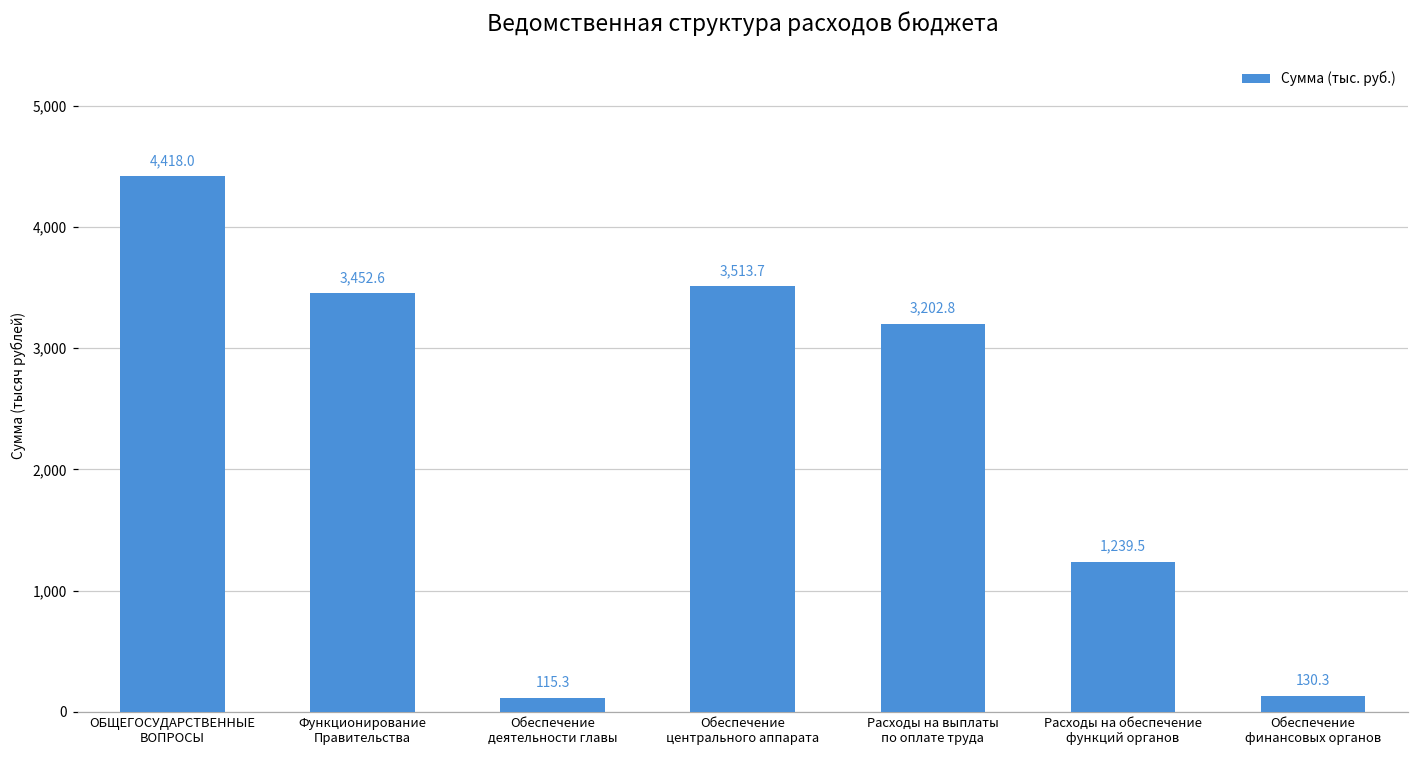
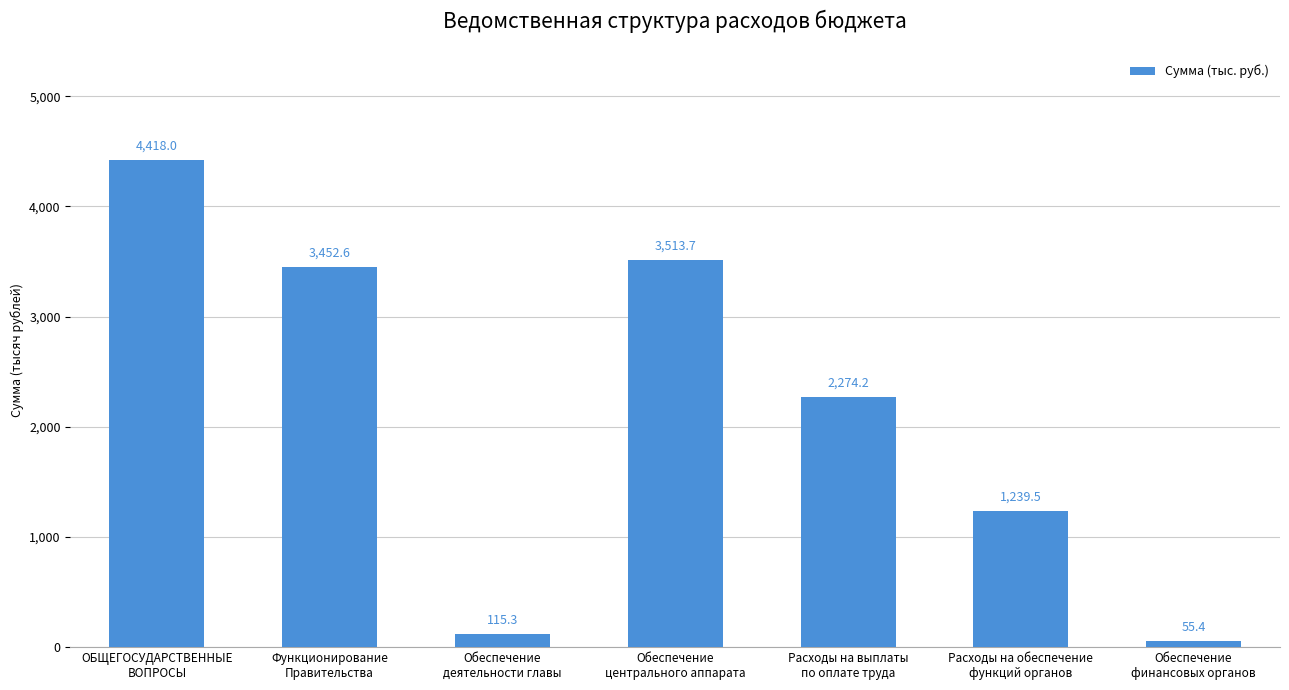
  {
    "ОБЩЕГОСУДАРСТВЕННЫЕ ВОПРОСЫ": "4,418.0",
    "Функционирование Правительства": "3,452.6",
    "Обеспечение деятельности главы": "115.3",
    "Обеспечение центрального аппарата": "3,513.7",
-   "Расходы на выплаты по оплате труда": "3,202.8",
+   "Расходы на выплаты по оплате труда": "2,274.2",
    "Расходы на обеспечение функций органов": "1,239.5",
-   "Обеспечение финансовых органов": "130.3"
+   "Обеспечение финансовых органов": "55.4"
  }
